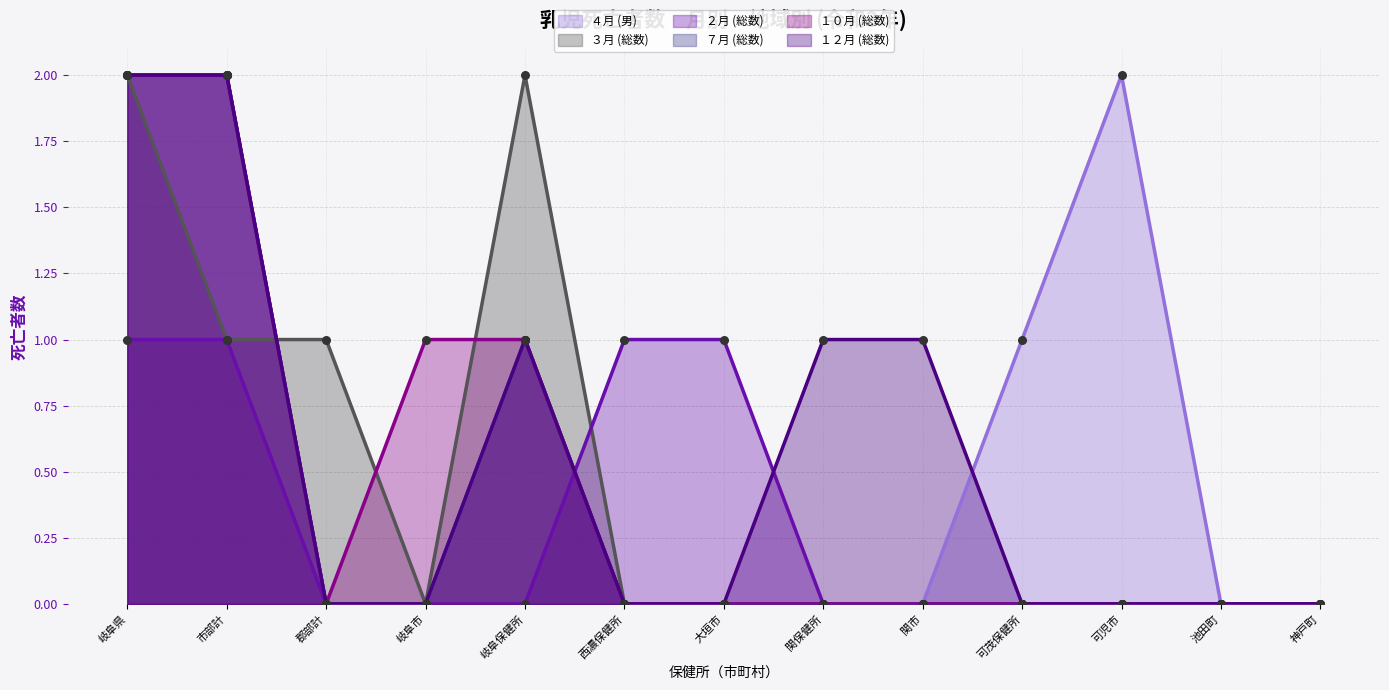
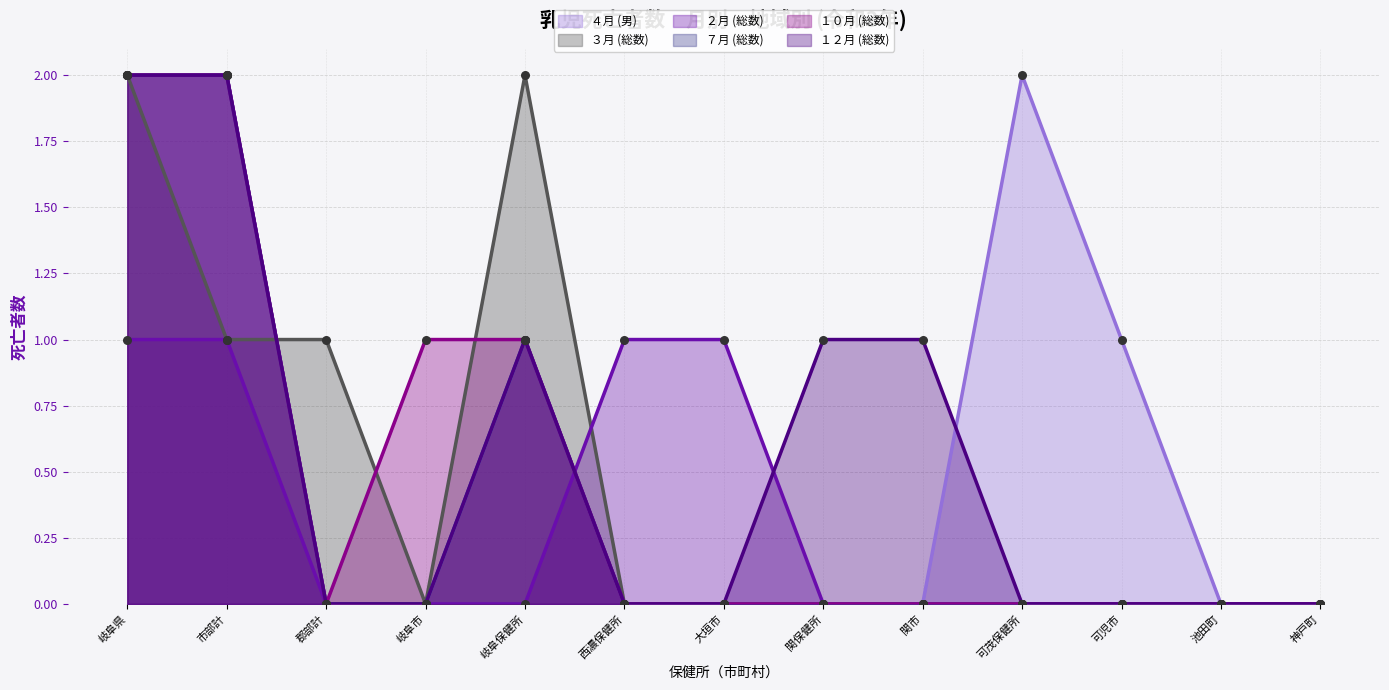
  {
    "４月 (男)": {
-     "可茂保健所": 1,
-     "可児市": 2
+     "可茂保健所": 2,
+     "可児市": 1
    }
  }
